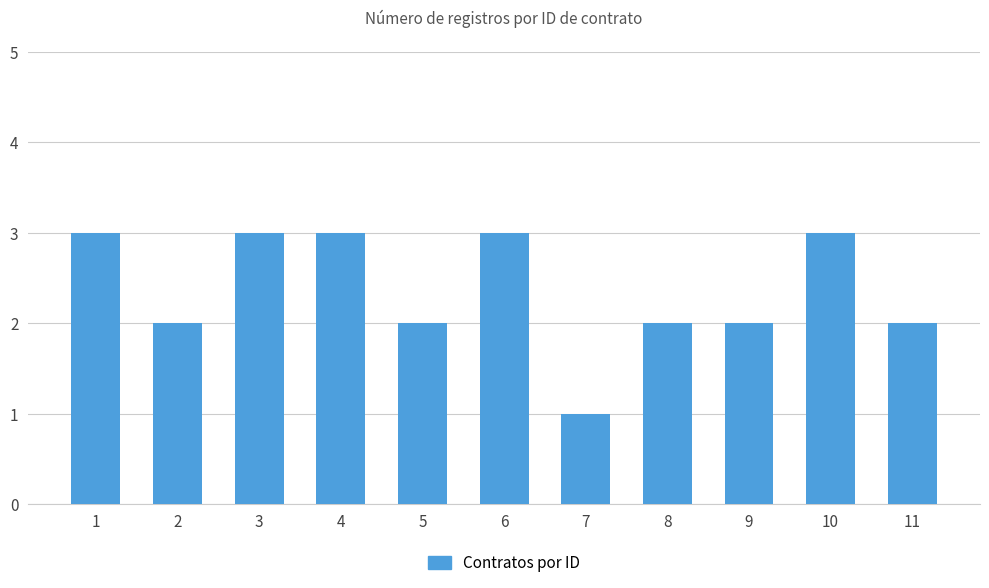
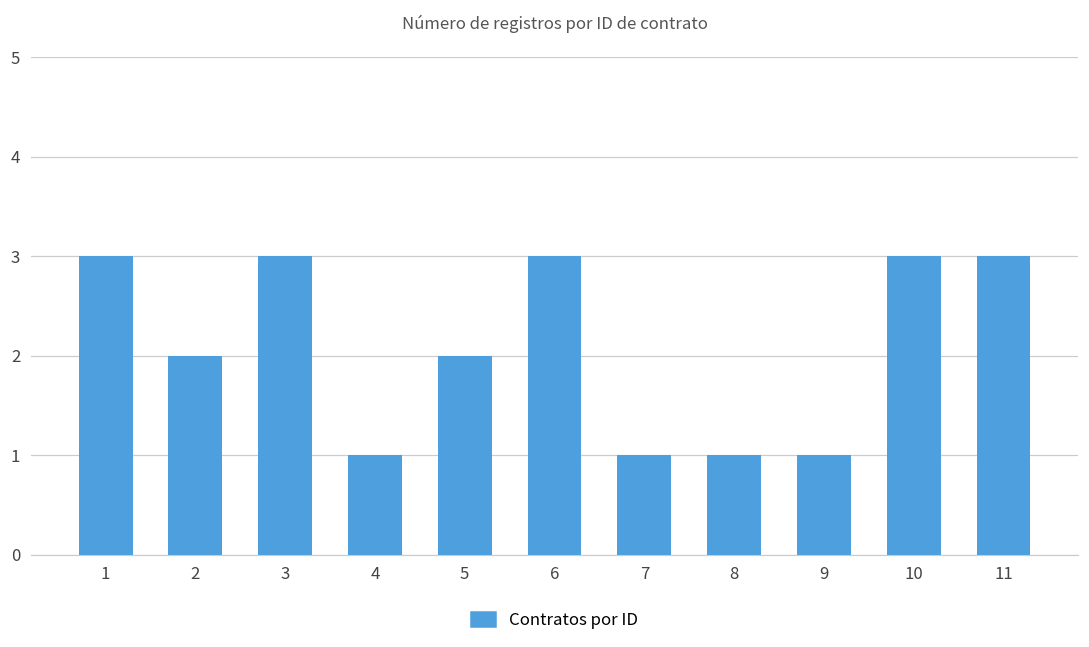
  {
    "1": 3,
    "2": 2,
    "3": 3,
-   "4": 3,
+   "4": 1,
    "5": 2,
    "6": 3,
    "7": 1,
-   "8": 2,
-   "9": 2,
+   "8": 1,
+   "9": 1,
    "10": 3,
-   "11": 2
+   "11": 3
  }
